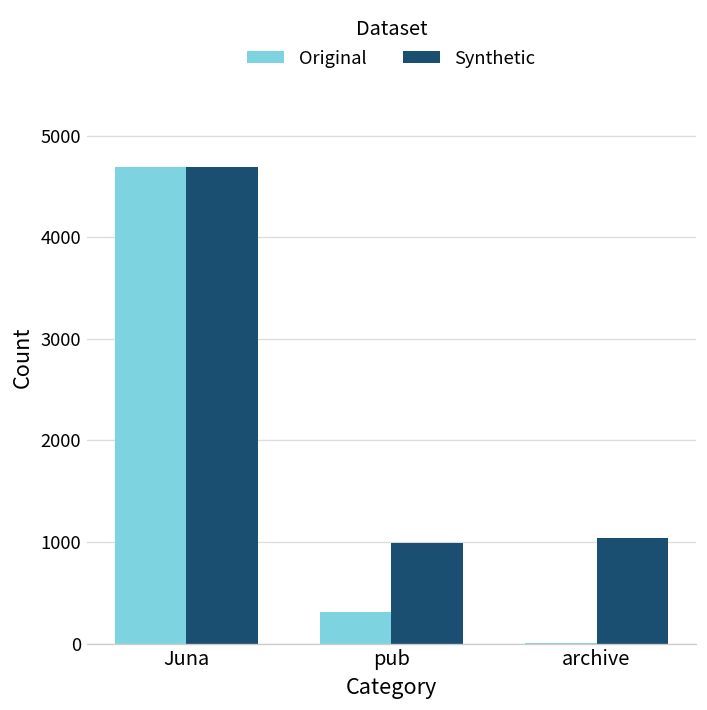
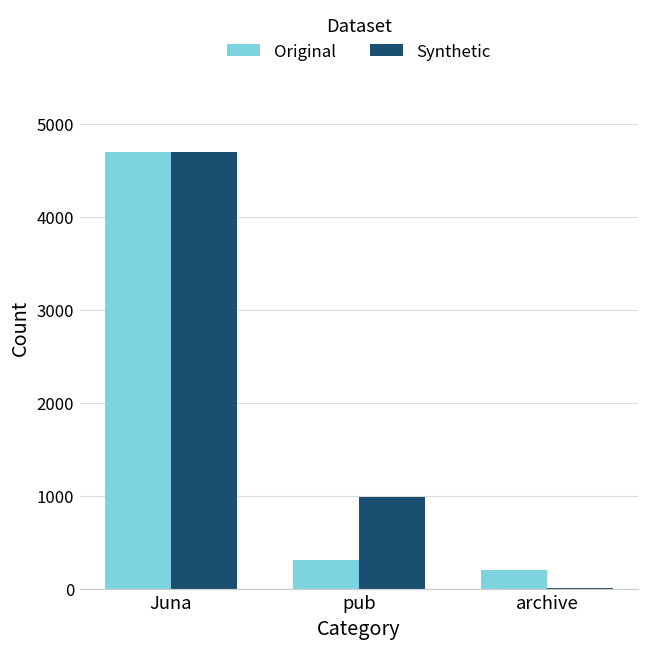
  {
    "Original": {
      "Juna": 4700,
      "pub": 300,
-     "archive": 0
+     "archive": 200
    },
    "Synthetic": {
      "Juna": 4700,
      "pub": 1000,
-     "archive": 1000
+     "archive": 0
    }
  }
